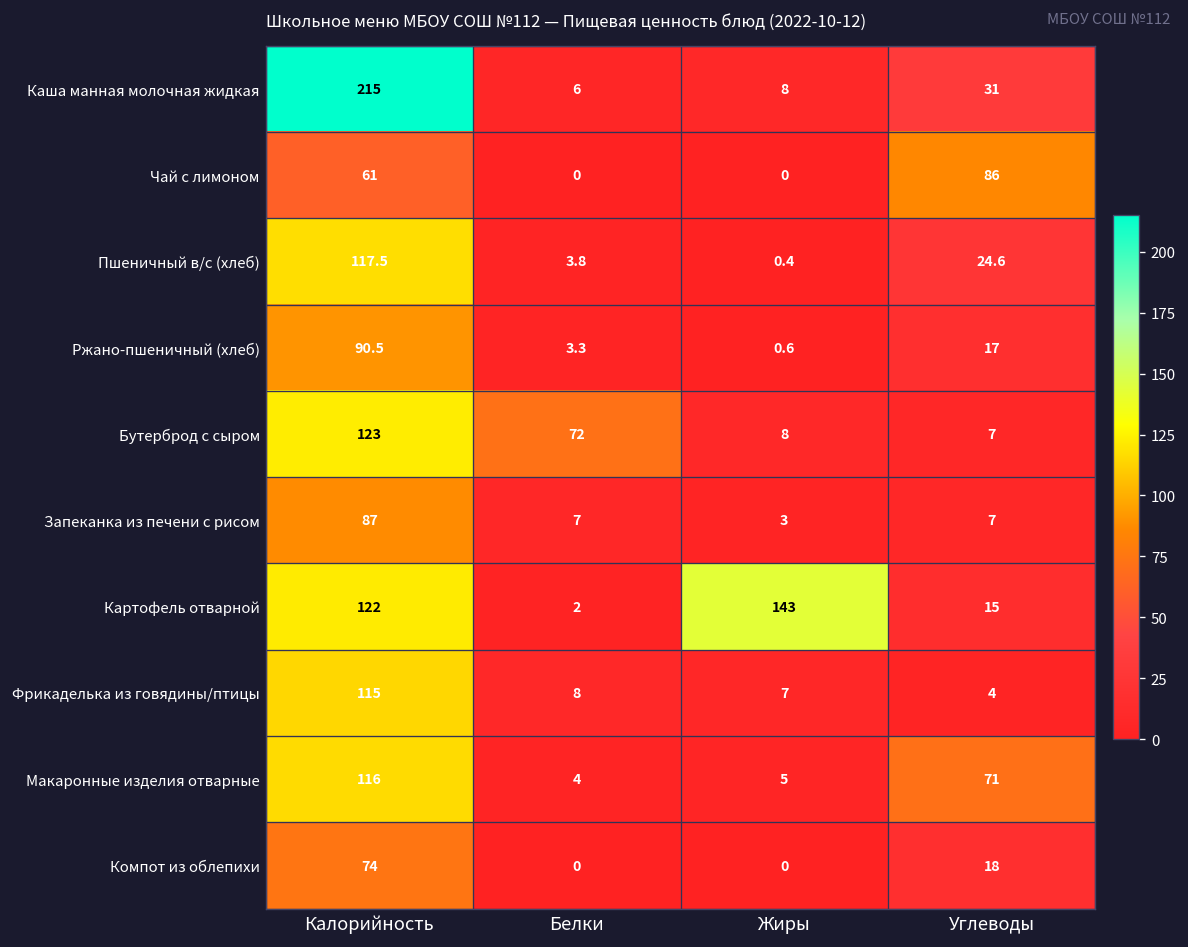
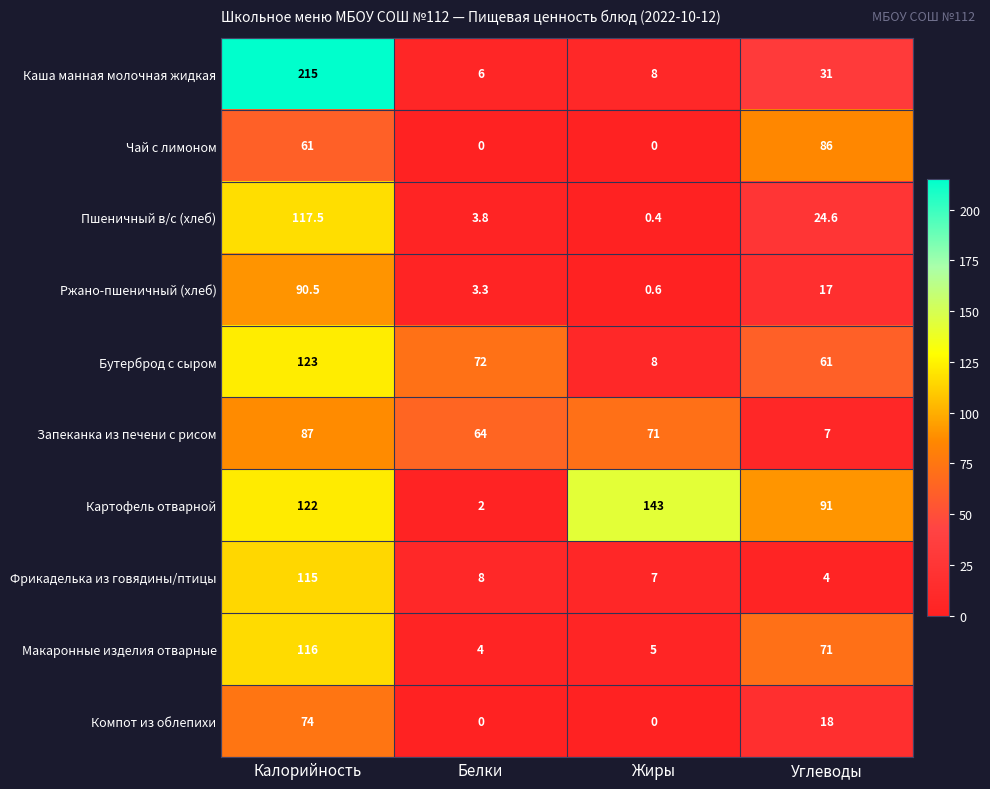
  {
    "Каша манная молочная жидкая": {
      "Калорийность": 215,
      "Белки": 6,
      "Жиры": 8,
      "Углеводы": 31
    },
    "Чай с лимоном": {
      "Калорийность": 61,
      "Белки": 0,
      "Жиры": 0,
      "Углеводы": 86
    },
    "Пшеничный в/с (хлеб)": {
      "Калорийность": 117.5,
      "Белки": 3.8,
      "Жиры": 0.4,
      "Углеводы": 24.6
    },
    "Ржано-пшеничный (хлеб)": {
      "Калорийность": 90.5,
      "Белки": 3.3,
      "Жиры": 0.6,
      "Углеводы": 17
    },
    "Бутерброд с сыром": {
      "Калорийность": 123,
      "Белки": 72,
      "Жиры": 8,
-     "Углеводы": 7
+     "Углеводы": 61
    },
    "Запеканка из печени с рисом": {
      "Калорийность": 87,
-     "Белки": 7,
-     "Жиры": 3,
+     "Белки": 64,
+     "Жиры": 71,
      "Углеводы": 7
    },
    "Картофель отварной": {
      "Калорийность": 122,
      "Белки": 2,
      "Жиры": 143,
-     "Углеводы": 15
+     "Углеводы": 91
    },
    "Фрикаделька из говядины/птицы": {
      "Калорийность": 115,
      "Белки": 8,
      "Жиры": 7,
      "Углеводы": 4
    },
    "Макаронные изделия отварные": {
      "Калорийность": 116,
      "Белки": 4,
      "Жиры": 5,
      "Углеводы": 71
    },
    "Компот из облепихи": {
      "Калорийность": 74,
      "Белки": 0,
      "Жиры": 0,
      "Углеводы": 18
    }
  }
